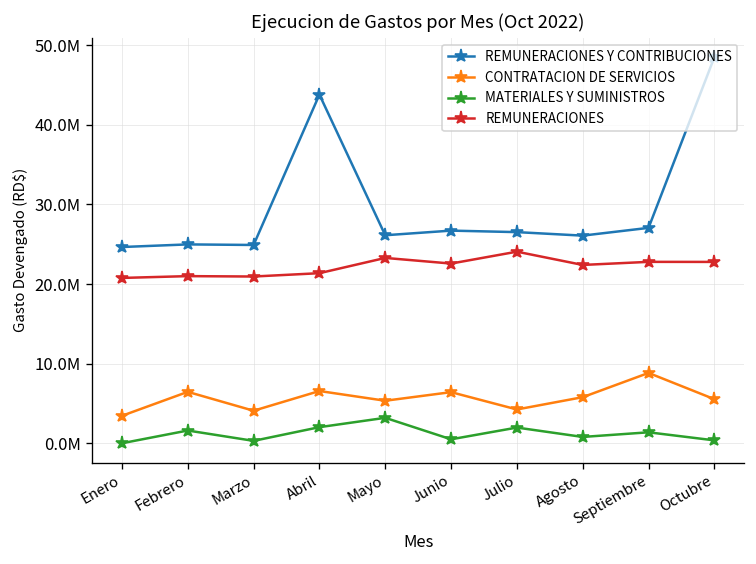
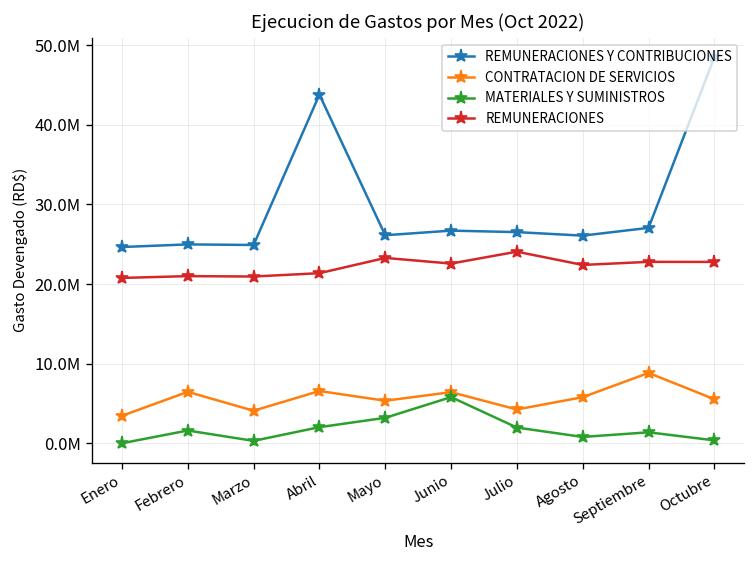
  {
    "REMUNERACIONES Y CONTRIBUCIONES": {
      "Enero": 25000000,
      "Febrero": 25000000,
      "Marzo": 25000000,
      "Abril": 44000000,
      "Mayo": 26000000,
      "Junio": 27000000,
      "Julio": 27000000,
      "Agosto": 26000000,
      "Septiembre": 27000000
    },
    "CONTRATACION DE SERVICIOS": {
      "Enero": 3000000,
      "Febrero": 6000000,
      "Marzo": 4000000,
      "Abril": 7000000,
      "Mayo": 5000000,
      "Junio": 6000000,
      "Julio": 4000000,
      "Agosto": 6000000,
      "Septiembre": 9000000,
      "Octubre": 6000000
    },
    "MATERIALES Y SUMINISTROS": {
      "Enero": 0,
      "Febrero": 2000000,
      "Marzo": 0,
      "Abril": 2000000,
      "Mayo": 3000000,
-     "Junio": 0,
+     "Junio": 6000000,
      "Julio": 2000000,
      "Agosto": 1000000,
      "Septiembre": 1000000,
      "Octubre": 0
    },
    "REMUNERACIONES": {
      "Enero": 21000000,
      "Febrero": 21000000,
      "Marzo": 21000000,
      "Abril": 21000000,
      "Mayo": 23000000,
      "Junio": 23000000,
      "Julio": 24000000,
      "Agosto": 22000000,
      "Septiembre": 23000000,
      "Octubre": 23000000
    }
  }
